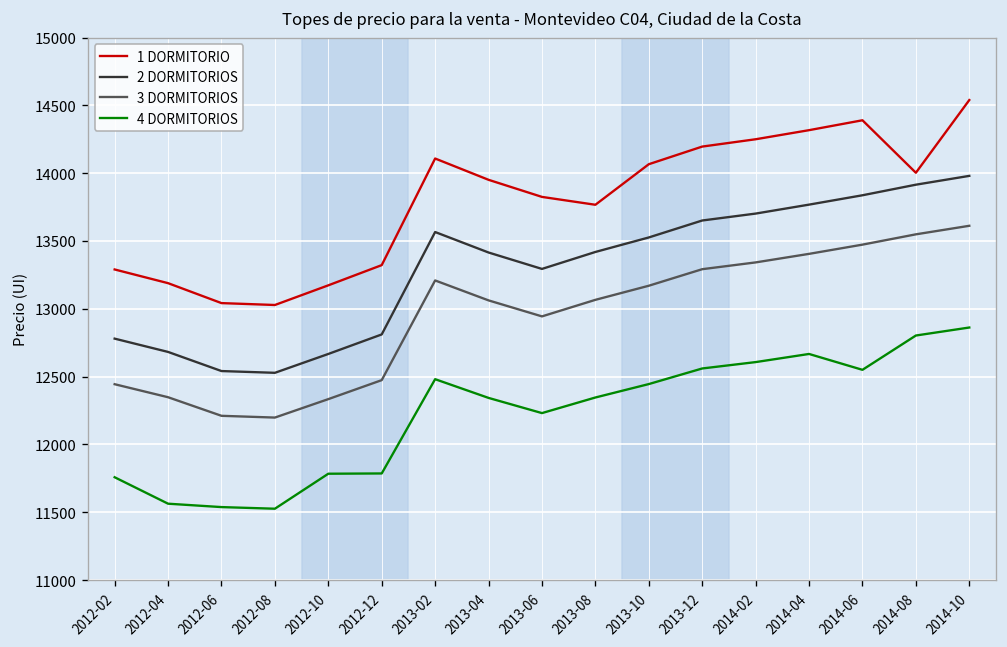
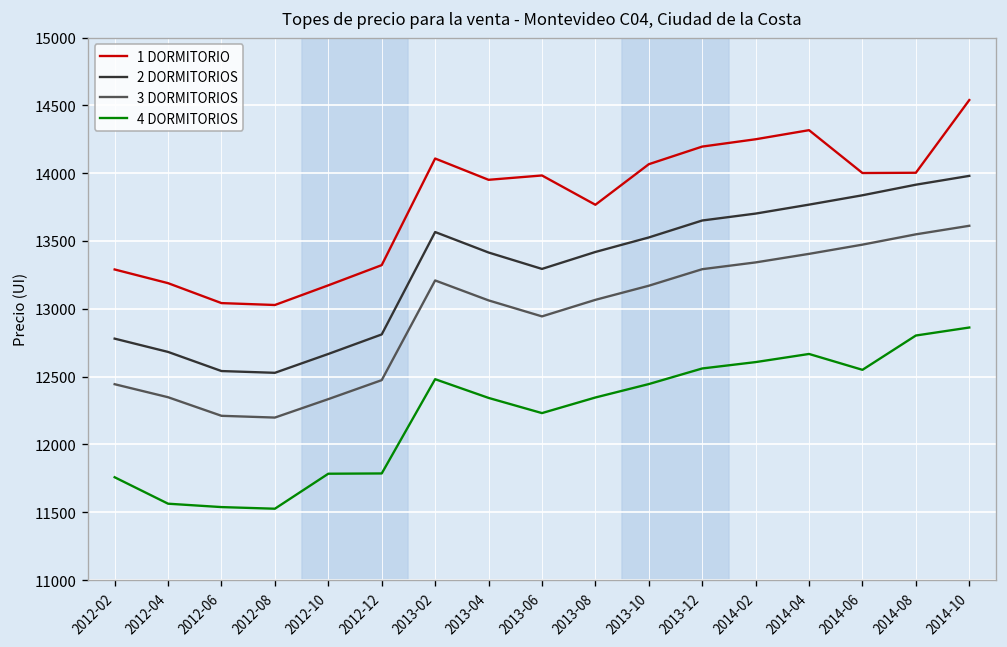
  {
    "1 DORMITORIO": {
      "2012-02": 13290,
      "2012-04": 13190,
      "2012-06": 13040,
      "2012-08": 13030,
      "2012-10": 13170,
      "2012-12": 13320,
      "2013-02": 14110,
      "2013-04": 13950,
-     "2013-06": 13830,
+     "2013-06": 13980,
      "2013-08": 13770,
      "2013-10": 14070,
      "2013-12": 14200,
      "2014-02": 14250,
      "2014-04": 14320,
-     "2014-06": 14390,
+     "2014-06": 14000,
      "2014-08": 14000,
      "2014-10": 14540
    },
    "4 DORMITORIOS": {
      "2012-02": 11760,
      "2012-04": 11560,
      "2012-06": 11540,
      "2012-08": 11530,
      "2012-10": 11780,
      "2012-12": 11790,
      "2013-02": 12480,
      "2013-04": 12340,
      "2013-06": 12230,
      "2013-08": 12350,
      "2013-10": 12450,
      "2013-12": 12560,
      "2014-02": 12610,
      "2014-04": 12670,
      "2014-06": 12550,
      "2014-08": 12800,
      "2014-10": 12860
    }
  }
